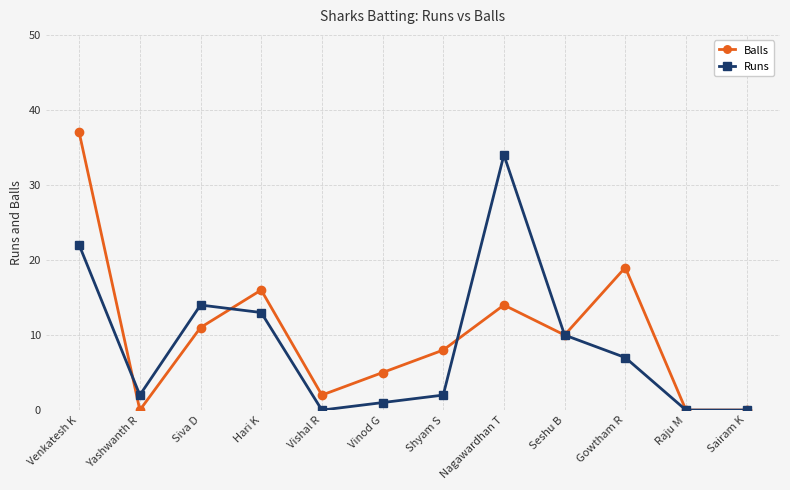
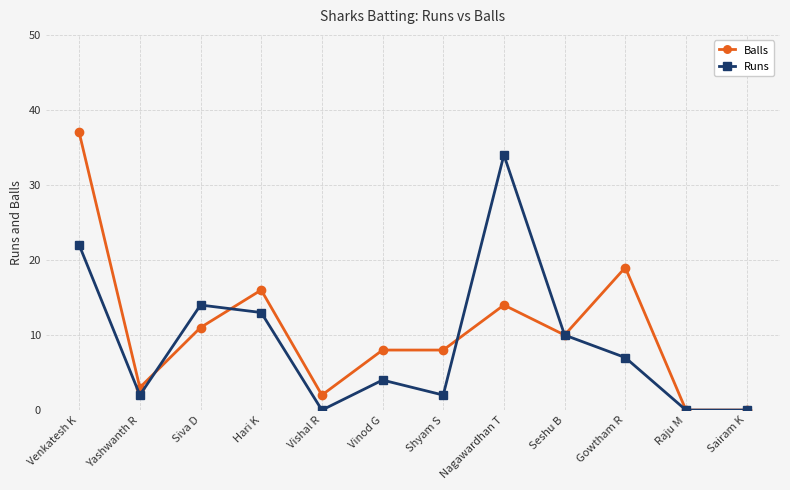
  {
    "Balls": {
      "Venkatesh K": 37,
-     "Yashwanth R": 0,
+     "Yashwanth R": 3,
      "Siva D": 11,
      "Hari K": 16,
      "Vishal R": 2,
-     "Vinod G": 5,
+     "Vinod G": 8,
      "Shyam S": 8,
      "Nagawardhan T": 14,
      "Gowtham R": 19
    },
    "Runs": {
      "Venkatesh K": 22,
      "Yashwanth R": 2,
      "Siva D": 14,
      "Hari K": 13,
      "Vishal R": 0,
-     "Vinod G": 1,
+     "Vinod G": 4,
      "Shyam S": 2,
      "Nagawardhan T": 34,
      "Gowtham R": 7
    }
  }
